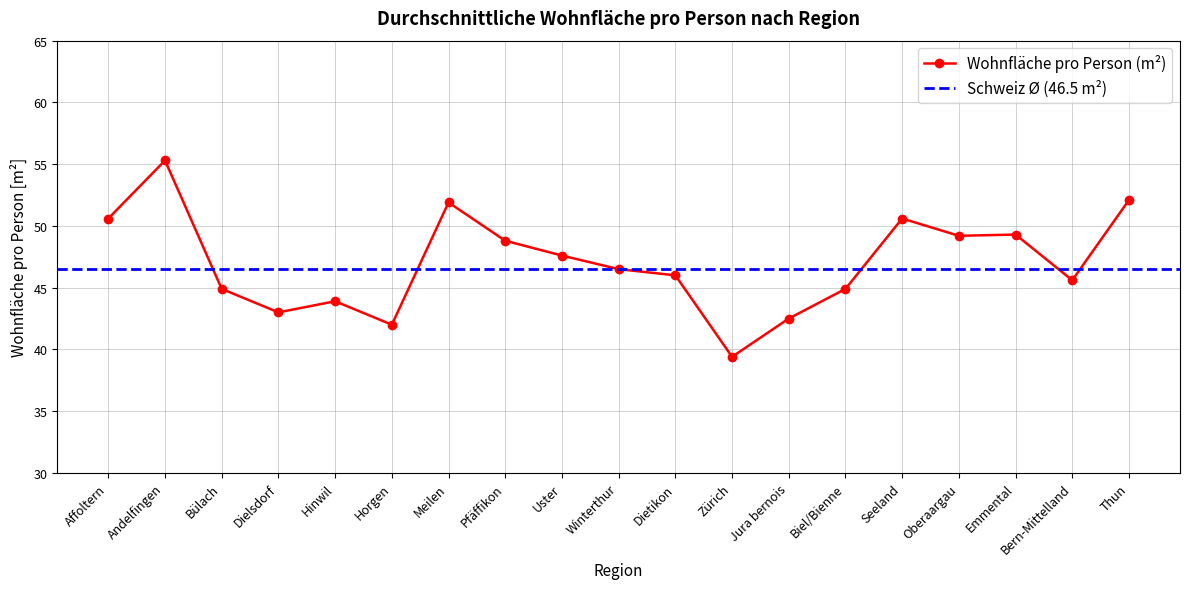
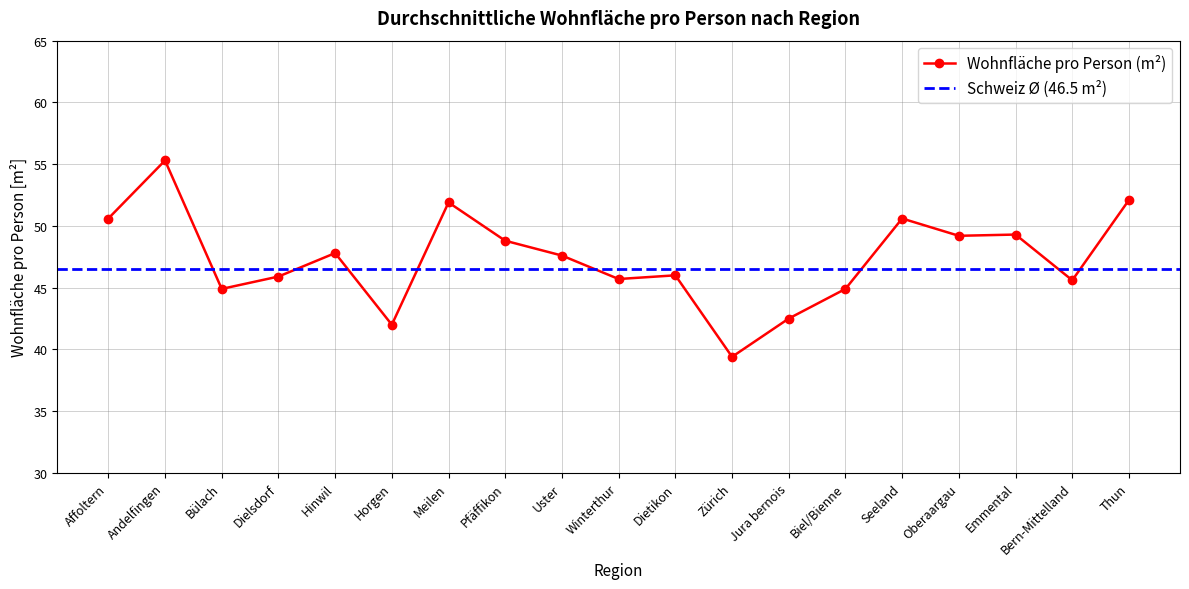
  {
    "Affoltern": 50.6,
    "Andelfingen": 55.3,
    "Bülach": 44.9,
-   "Dielsdorf": 43.0,
-   "Hinwil": 43.9,
+   "Dielsdorf": 45.9,
+   "Hinwil": 47.8,
    "Horgen": 42.0,
    "Meilen": 51.9,
    "Pfäffikon": 48.8,
    "Uster": 47.6,
-   "Winterthur": 46.5,
+   "Winterthur": 45.7,
    "Dietikon": 46.0,
    "Zürich": 39.4,
    "Jura bernois": 42.5,
    "Biel/Bienne": 44.9,
    "Seeland": 50.6,
    "Oberaargau": 49.2,
    "Emmental": 49.3,
    "Bern-Mittelland": 45.6,
    "Thun": 52.1
  }
